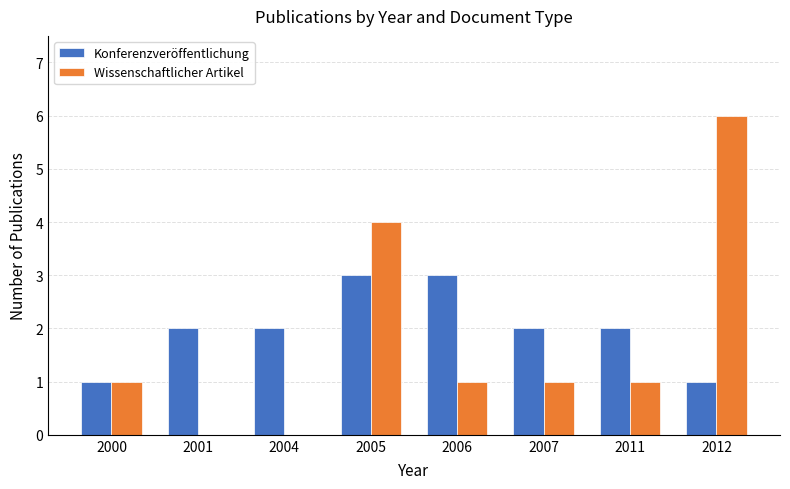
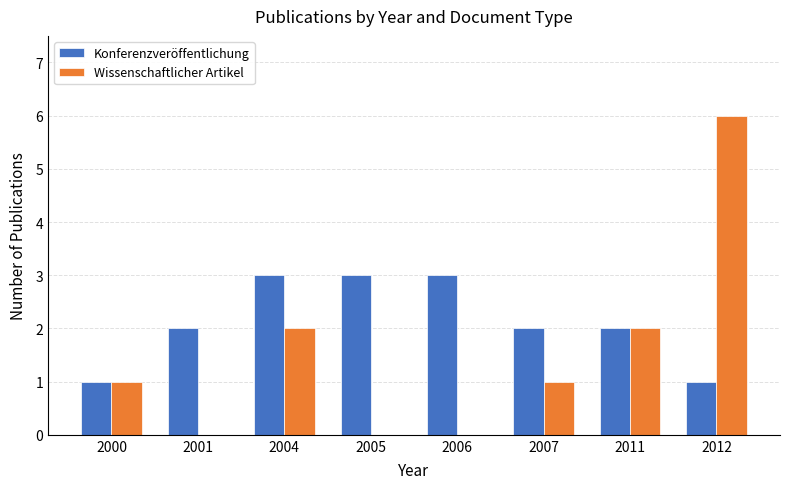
  {
    "Konferenzveröffentlichung": {
      "2000": 1,
      "2001": 2,
-     "2004": 2,
+     "2004": 3,
      "2005": 3,
      "2006": 3,
      "2007": 2,
      "2011": 2,
      "2012": 1
    },
    "Wissenschaftlicher Artikel": {
      "2000": 1,
      "2001": 0,
-     "2004": 0,
-     "2005": 4,
-     "2006": 1,
+     "2004": 2,
+     "2005": 0,
+     "2006": 0,
      "2007": 1,
-     "2011": 1,
+     "2011": 2,
      "2012": 6
    }
  }
